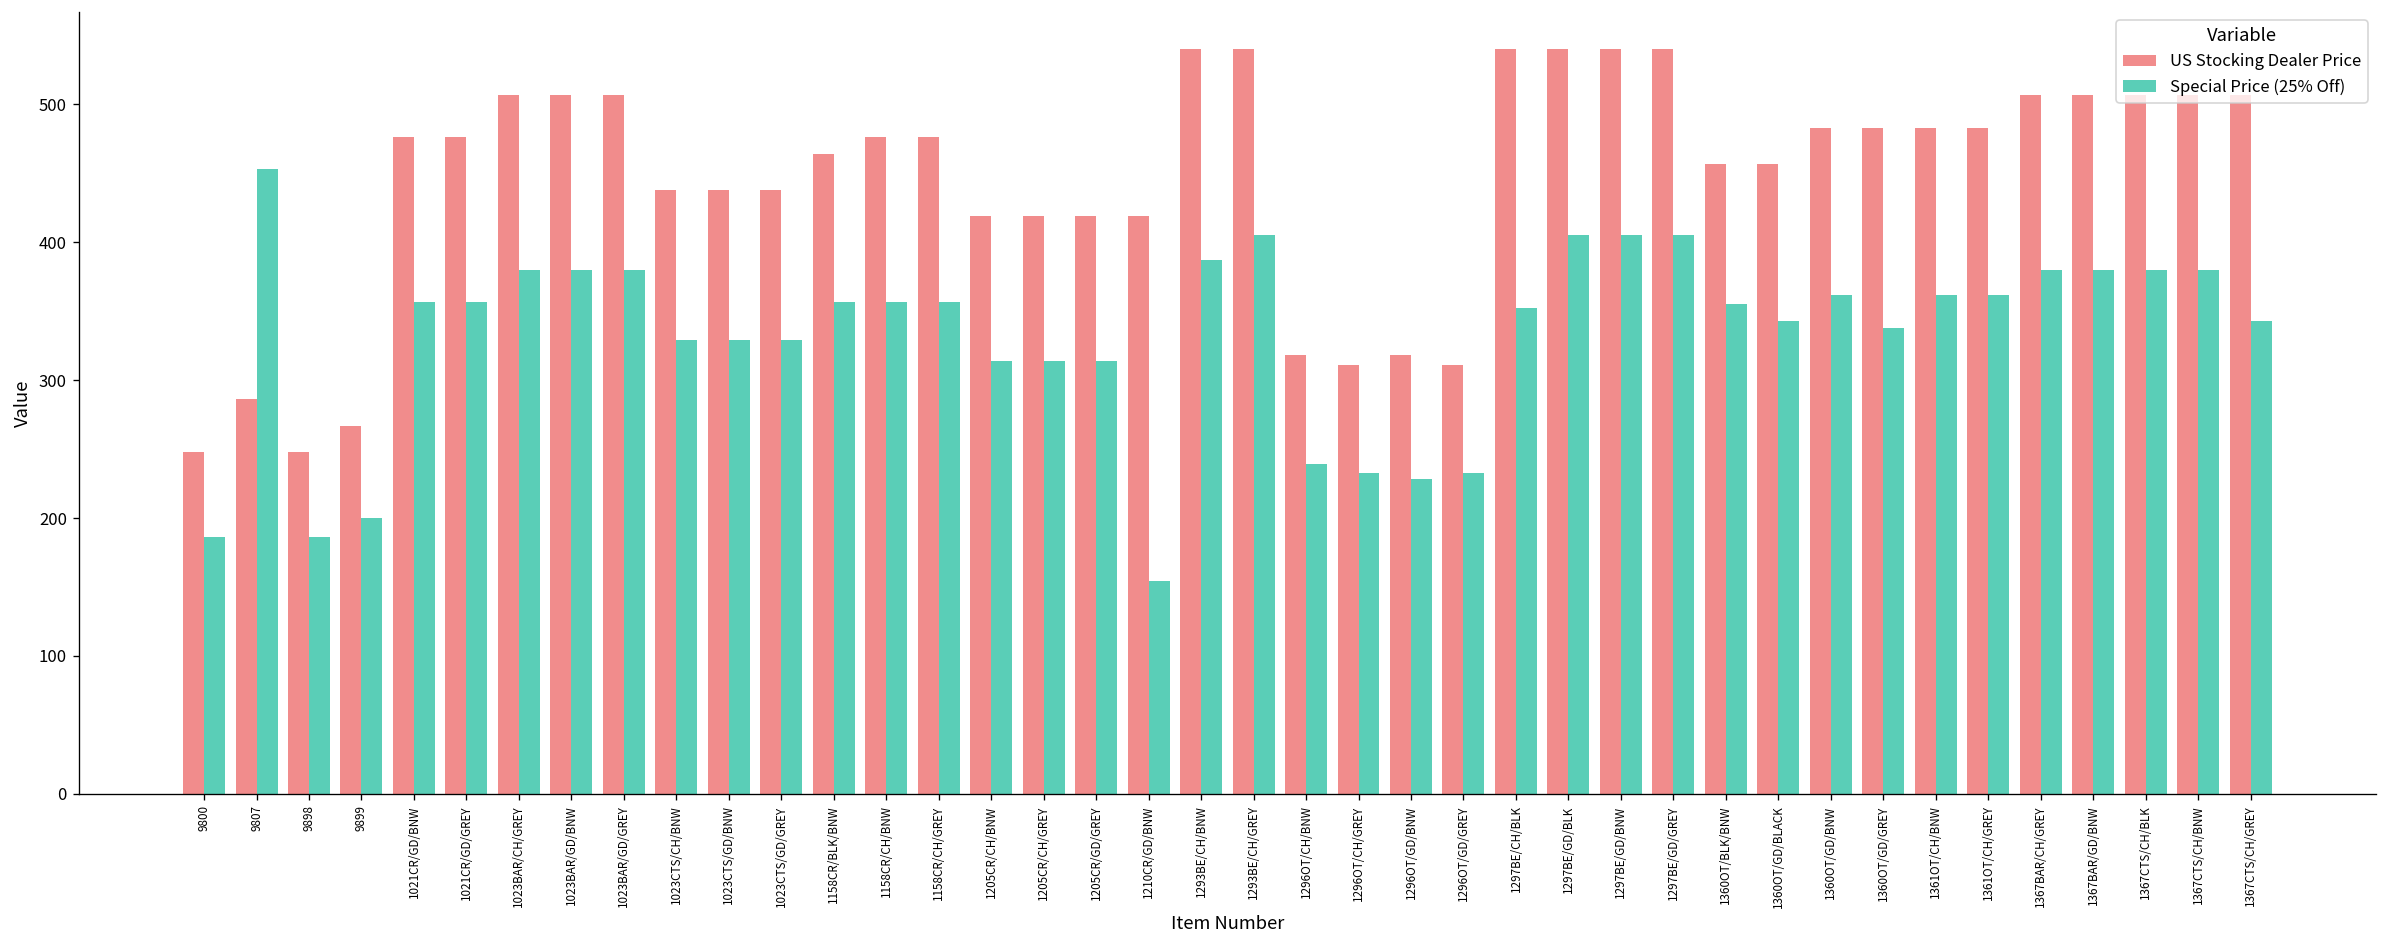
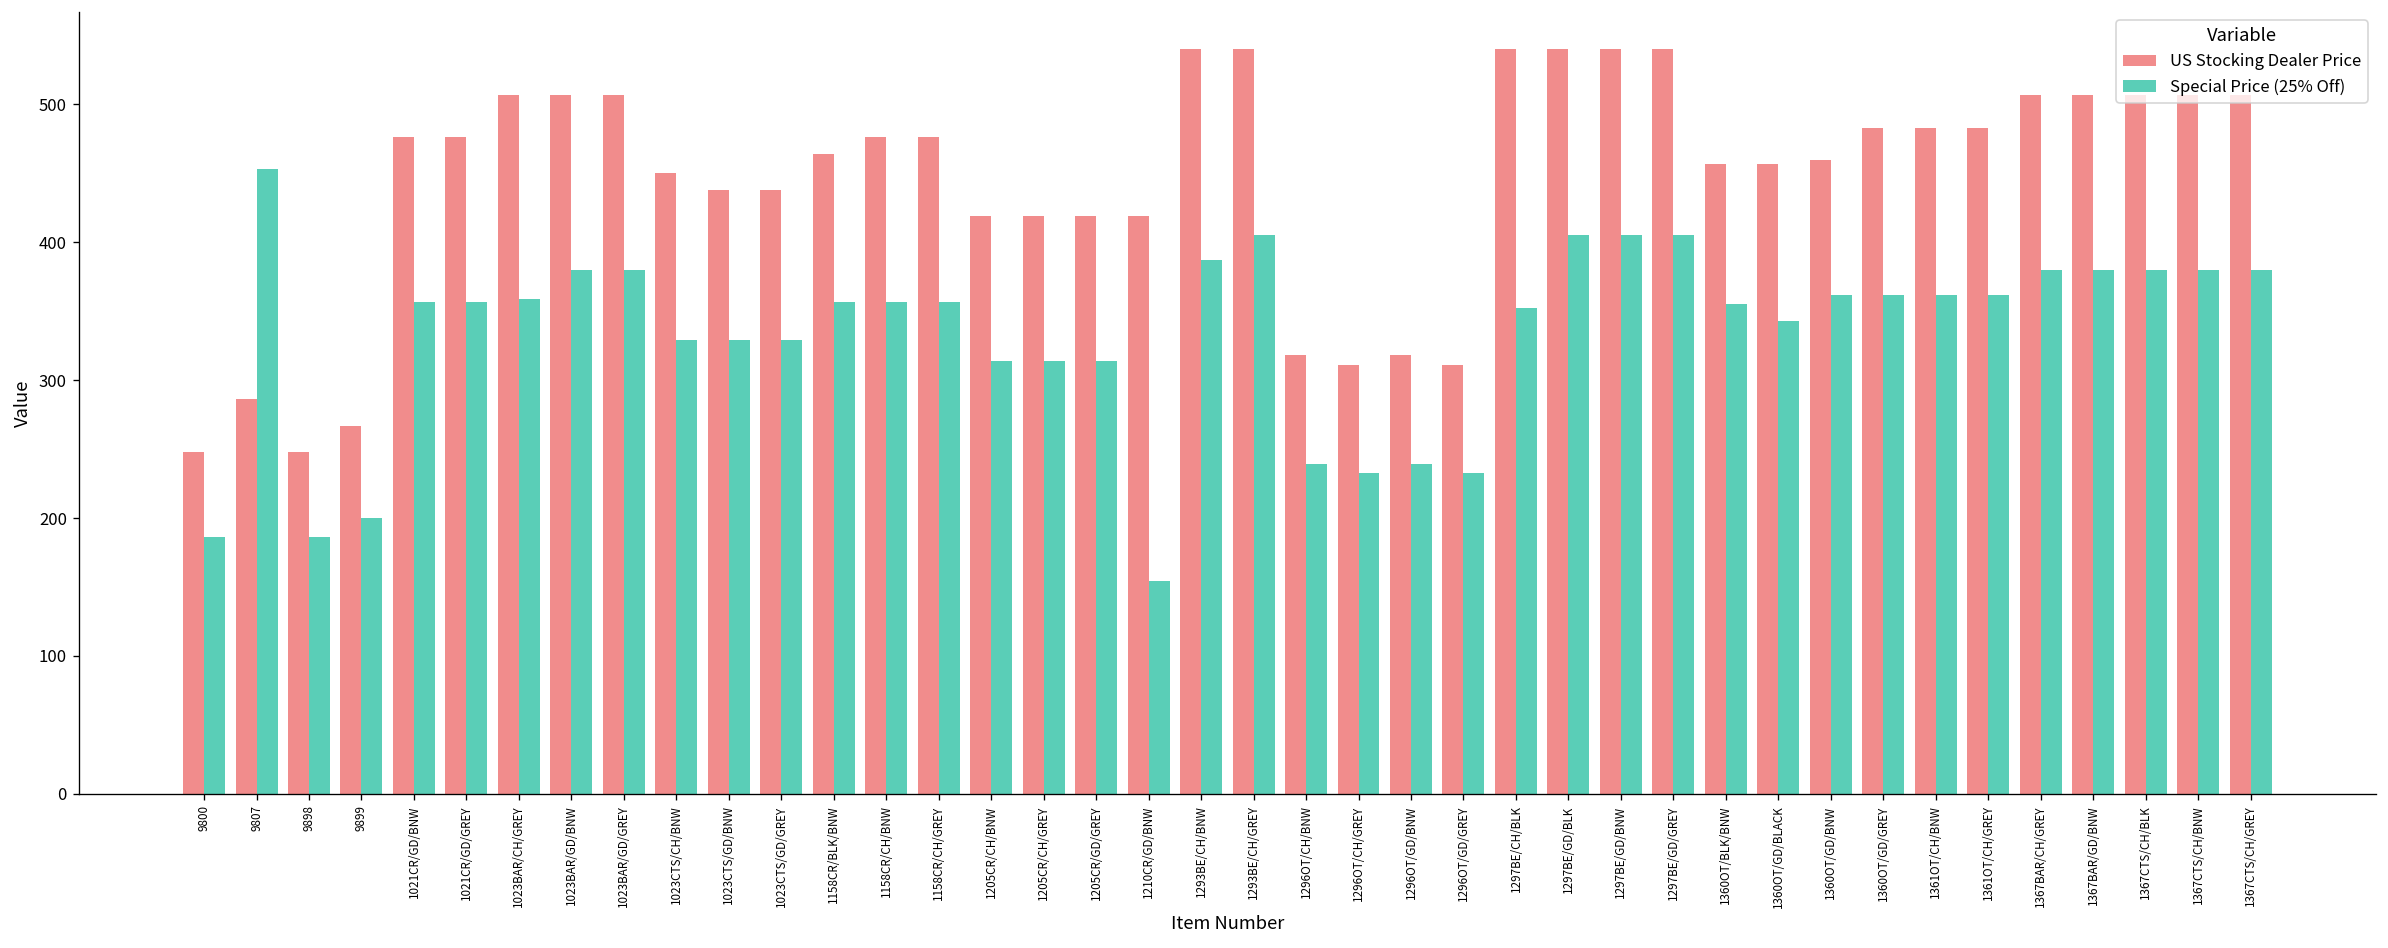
  {
    "US Stocking Dealer Price": {
      "9800": 248,
      "9807": 286,
      "9898": 248,
      "9899": 267,
      "1021CR/GD/BNW": 476,
      "1021CR/GD/GREY": 476,
      "1023BAR/CH/GREY": 507,
      "1023BAR/GD/BNW": 507,
      "1023BAR/GD/GREY": 507,
-     "1023CTS/CH/BNW": 438,
+     "1023CTS/CH/BNW": 450,
      "1023CTS/GD/BNW": 438,
      "1023CTS/GD/GREY": 438,
      "1158CR/BLK/BNW": 464,
      "1158CR/CH/BNW": 476,
      "1158CR/CH/GREY": 476,
      "1205CR/CH/BNW": 419,
      "1205CR/CH/GREY": 419,
      "1205CR/GD/GREY": 419,
      "1210CR/GD/BNW": 419,
      "1293BE/CH/BNW": 540,
      "1293BE/CH/GREY": 540,
      "1296OT/CH/BNW": 318,
      "1296OT/CH/GREY": 311,
      "1296OT/GD/BNW": 318,
      "1296OT/GD/GREY": 311,
      "1297BE/CH/BLK": 540,
      "1297BE/GD/BLK": 540,
      "1297BE/GD/BNW": 540,
      "1297BE/GD/GREY": 540,
      "1360OT/BLK/BNW": 457,
      "1360OT/GD/BLACK": 457,
-     "1360OT/GD/BNW": 483,
+     "1360OT/GD/BNW": 460,
      "1360OT/GD/GREY": 483,
      "1361OT/CH/BNW": 483,
      "1361OT/CH/GREY": 483,
      "1367BAR/CH/GREY": 507,
      "1367BAR/GD/BNW": 507
    },
    "Special Price (25% Off)": {
      "9800": 186,
      "9807": 453,
      "9898": 186,
      "9899": 200,
      "1021CR/GD/BNW": 357,
      "1021CR/GD/GREY": 357,
-     "1023BAR/CH/GREY": 380,
+     "1023BAR/CH/GREY": 359,
      "1023BAR/GD/BNW": 380,
      "1023BAR/GD/GREY": 380,
      "1023CTS/CH/BNW": 329,
      "1023CTS/GD/BNW": 329,
      "1023CTS/GD/GREY": 329,
      "1158CR/BLK/BNW": 357,
      "1158CR/CH/BNW": 357,
      "1158CR/CH/GREY": 357,
      "1205CR/CH/BNW": 314,
      "1205CR/CH/GREY": 314,
      "1205CR/GD/GREY": 314,
      "1210CR/GD/BNW": 154,
      "1293BE/CH/BNW": 387,
      "1293BE/CH/GREY": 405,
      "1296OT/CH/BNW": 239,
      "1296OT/CH/GREY": 233,
-     "1296OT/GD/BNW": 228,
+     "1296OT/GD/BNW": 239,
      "1296OT/GD/GREY": 233,
      "1297BE/CH/BLK": 352,
      "1297BE/GD/BLK": 405,
      "1297BE/GD/BNW": 405,
      "1297BE/GD/GREY": 405,
      "1360OT/BLK/BNW": 355,
      "1360OT/GD/BLACK": 343,
      "1360OT/GD/BNW": 362,
-     "1360OT/GD/GREY": 338,
+     "1360OT/GD/GREY": 362,
      "1361OT/CH/BNW": 362,
      "1361OT/CH/GREY": 362,
      "1367BAR/CH/GREY": 380,
      "1367BAR/GD/BNW": 380,
      "1367CTS/CH/BLK": 380,
      "1367CTS/CH/BNW": 380,
-     "1367CTS/CH/GREY": 343
+     "1367CTS/CH/GREY": 380
    }
  }
